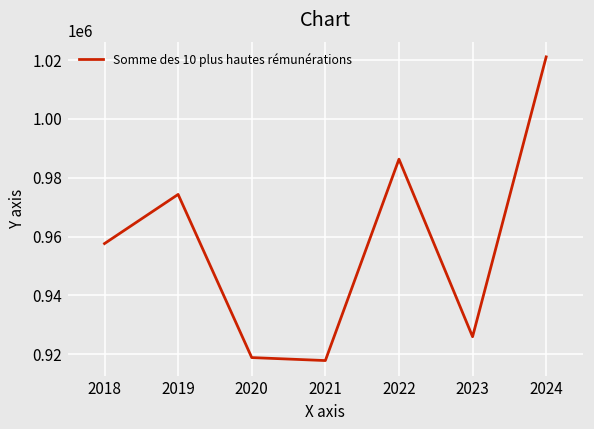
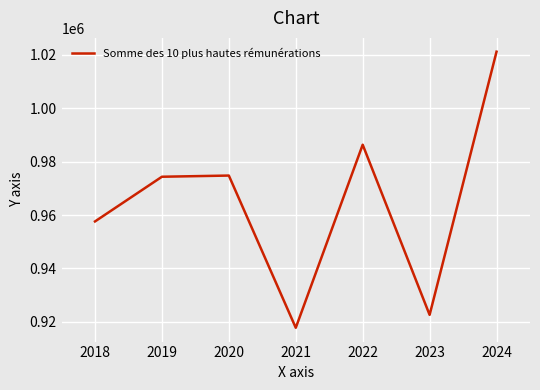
  {
    "2018": 958000,
    "2019": 974000,
-   "2020": 919000,
+   "2020": 975000,
    "2021": 918000,
    "2022": 986000,
-   "2023": 926000,
+   "2023": 923000,
    "2024": 1021000
  }
